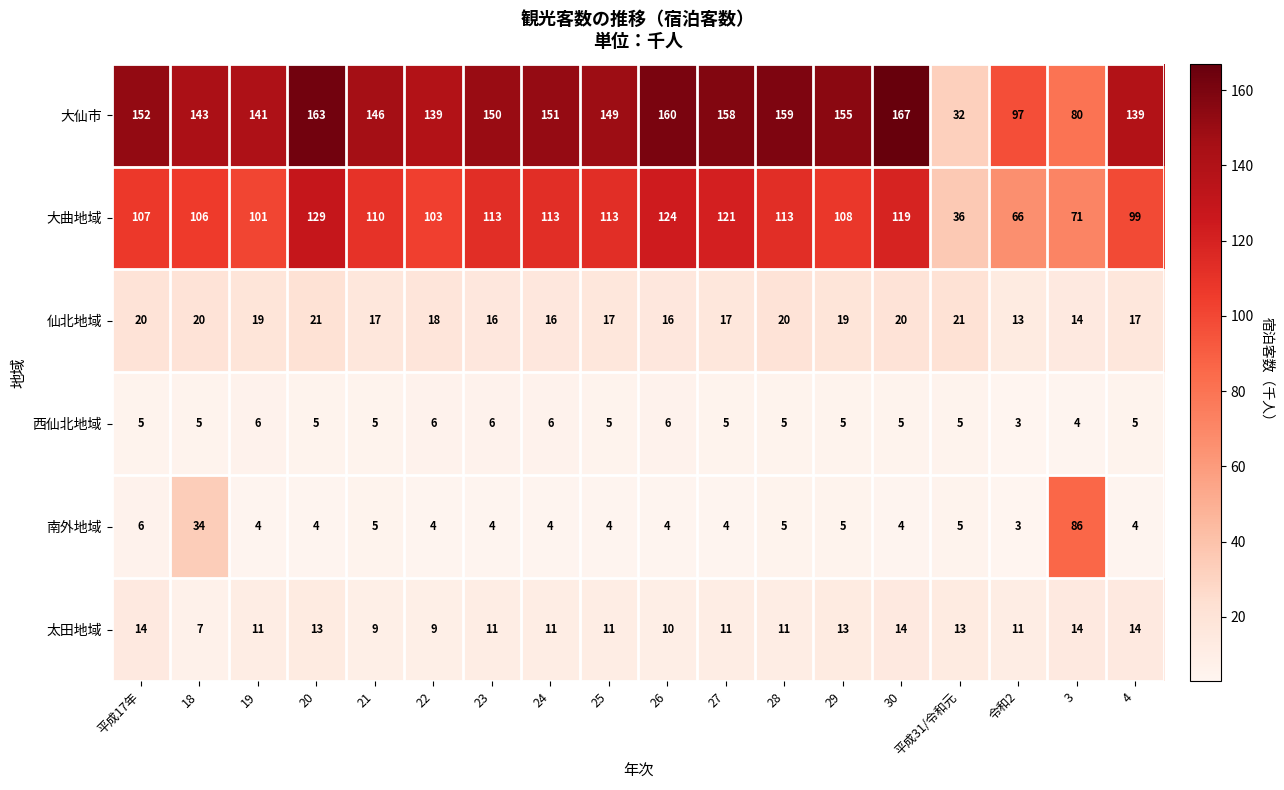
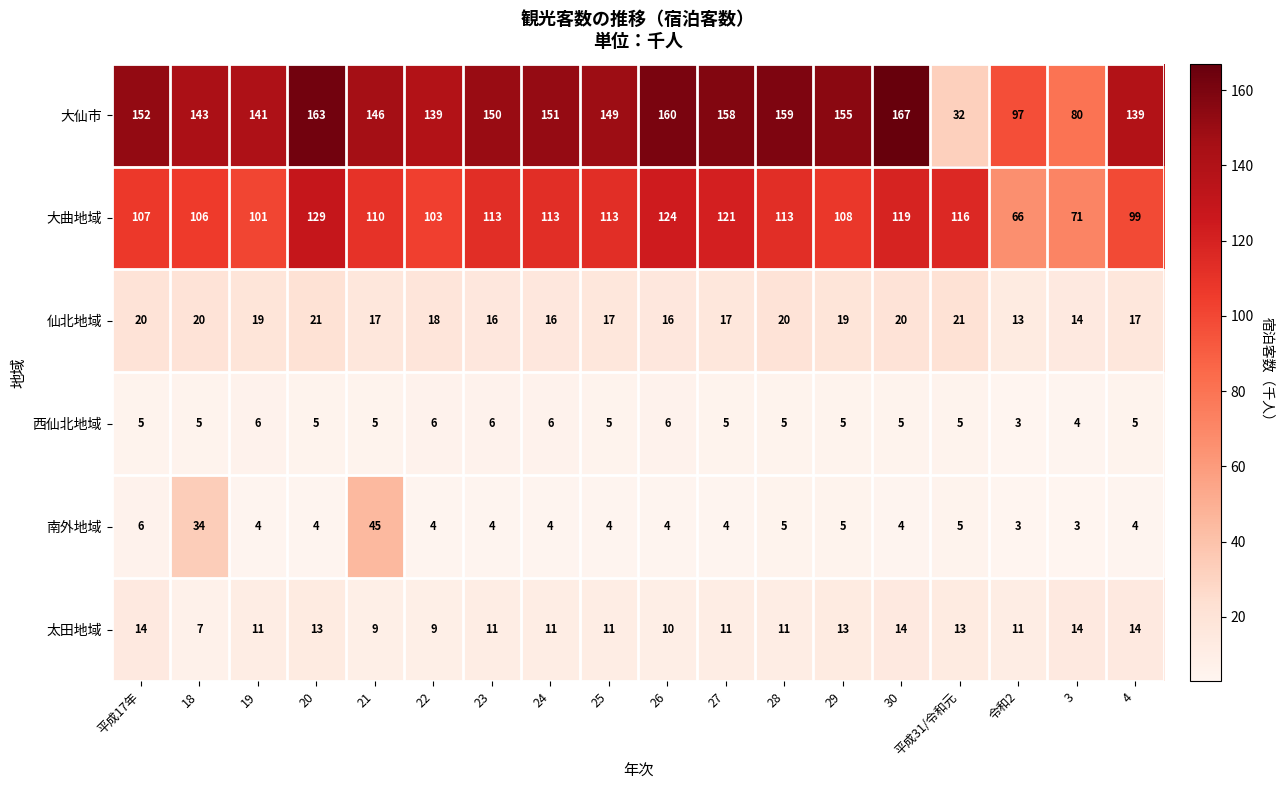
  {
    "大仙市": {
      "平成17年": 152,
      "18": 143,
      "19": 141,
      "20": 163,
      "21": 146,
      "22": 139,
      "23": 150,
      "24": 151,
      "25": 149,
      "26": 160,
      "27": 158,
      "28": 159,
      "29": 155,
      "30": 167,
      "平成31/令和元": 32,
      "令和2": 97,
      "3": 80,
      "4": 139
    },
    "大曲地域": {
      "平成17年": 107,
      "18": 106,
      "19": 101,
      "20": 129,
      "21": 110,
      "22": 103,
      "23": 113,
      "24": 113,
      "25": 113,
      "26": 124,
      "27": 121,
      "28": 113,
      "29": 108,
      "30": 119,
-     "平成31/令和元": 36,
+     "平成31/令和元": 116,
      "令和2": 66,
      "3": 71,
      "4": 99
    },
    "仙北地域": {
      "平成17年": 20,
      "18": 20,
      "19": 19,
      "20": 21,
      "21": 17,
      "22": 18,
      "23": 16,
      "24": 16,
      "25": 17,
      "26": 16,
      "27": 17,
      "28": 20,
      "29": 19,
      "30": 20,
      "平成31/令和元": 21,
      "令和2": 13,
      "3": 14,
      "4": 17
    },
    "西仙北地域": {
      "平成17年": 5,
      "18": 5,
      "19": 6,
      "20": 5,
      "21": 5,
      "22": 6,
      "23": 6,
      "24": 6,
      "25": 5,
      "26": 6,
      "27": 5,
      "28": 5,
      "29": 5,
      "30": 5,
      "平成31/令和元": 5,
      "令和2": 3,
      "3": 4,
      "4": 5
    },
    "南外地域": {
      "平成17年": 6,
      "18": 34,
      "19": 4,
      "20": 4,
-     "21": 5,
+     "21": 45,
      "22": 4,
      "23": 4,
      "24": 4,
      "25": 4,
      "26": 4,
      "27": 4,
      "28": 5,
      "29": 5,
      "30": 4,
      "平成31/令和元": 5,
      "令和2": 3,
-     "3": 86,
+     "3": 3,
      "4": 4
    },
    "太田地域": {
      "平成17年": 14,
      "18": 7,
      "19": 11,
      "20": 13,
      "21": 9,
      "22": 9,
      "23": 11,
      "24": 11,
      "25": 11,
      "26": 10,
      "27": 11,
      "28": 11,
      "29": 13,
      "30": 14,
      "平成31/令和元": 13,
      "令和2": 11,
      "3": 14,
      "4": 14
    }
  }
